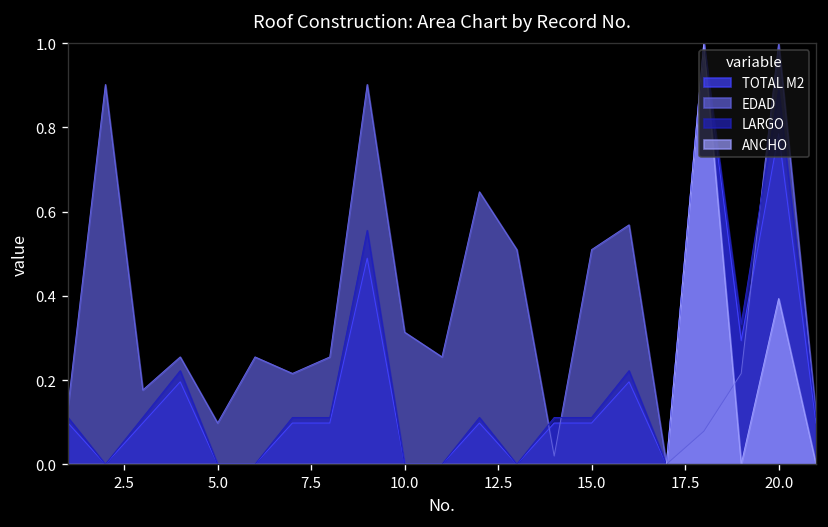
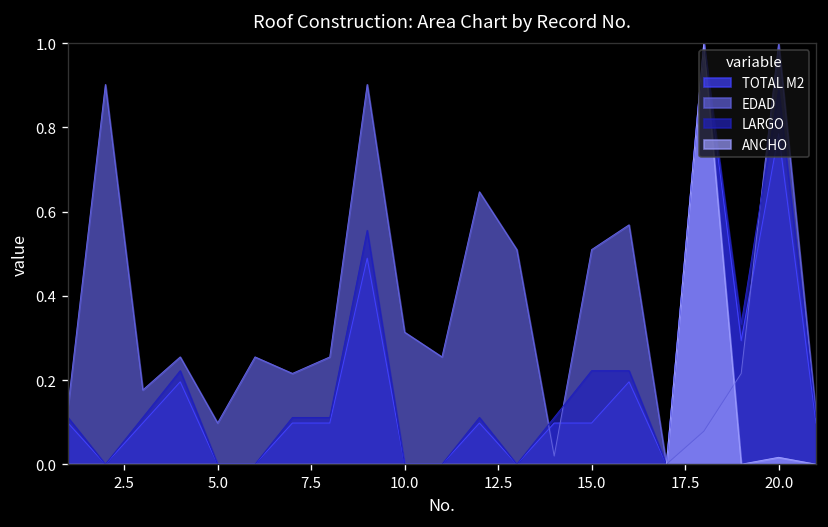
  {
    "LARGO": {
-     "15.0": 0.11
+     "15.0": 0.22
    },
    "ANCHO": {
      "15.0": 0.00,
-     "20.0": 0.39
+     "20.0": 0.02
    }
  }
